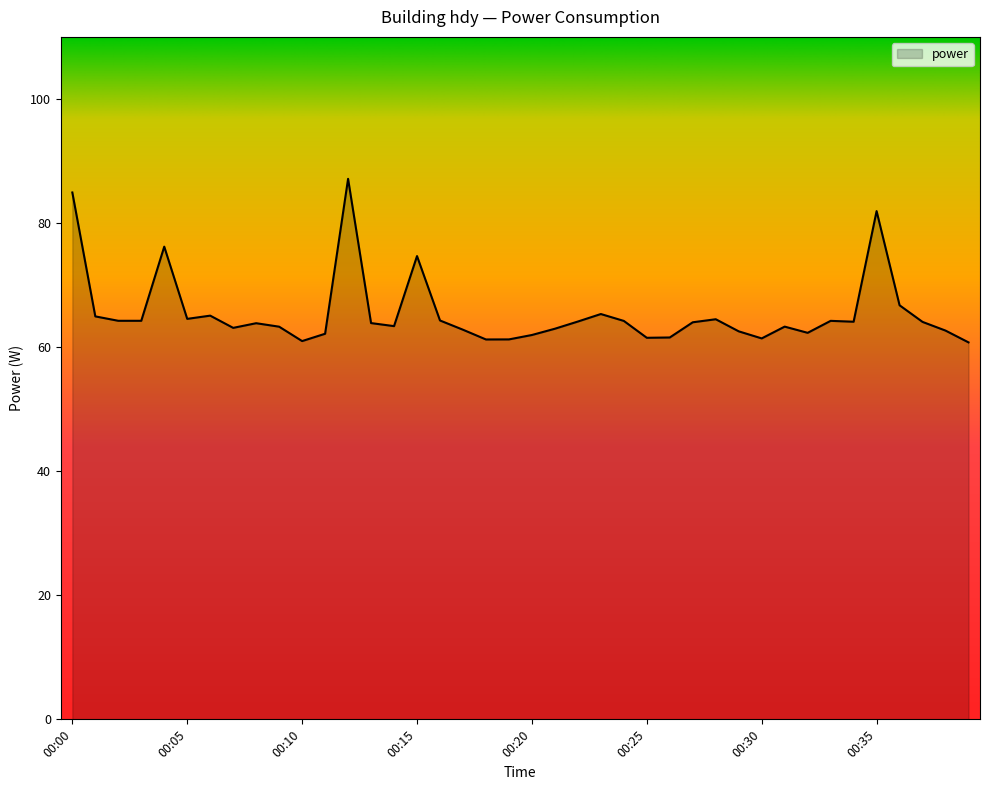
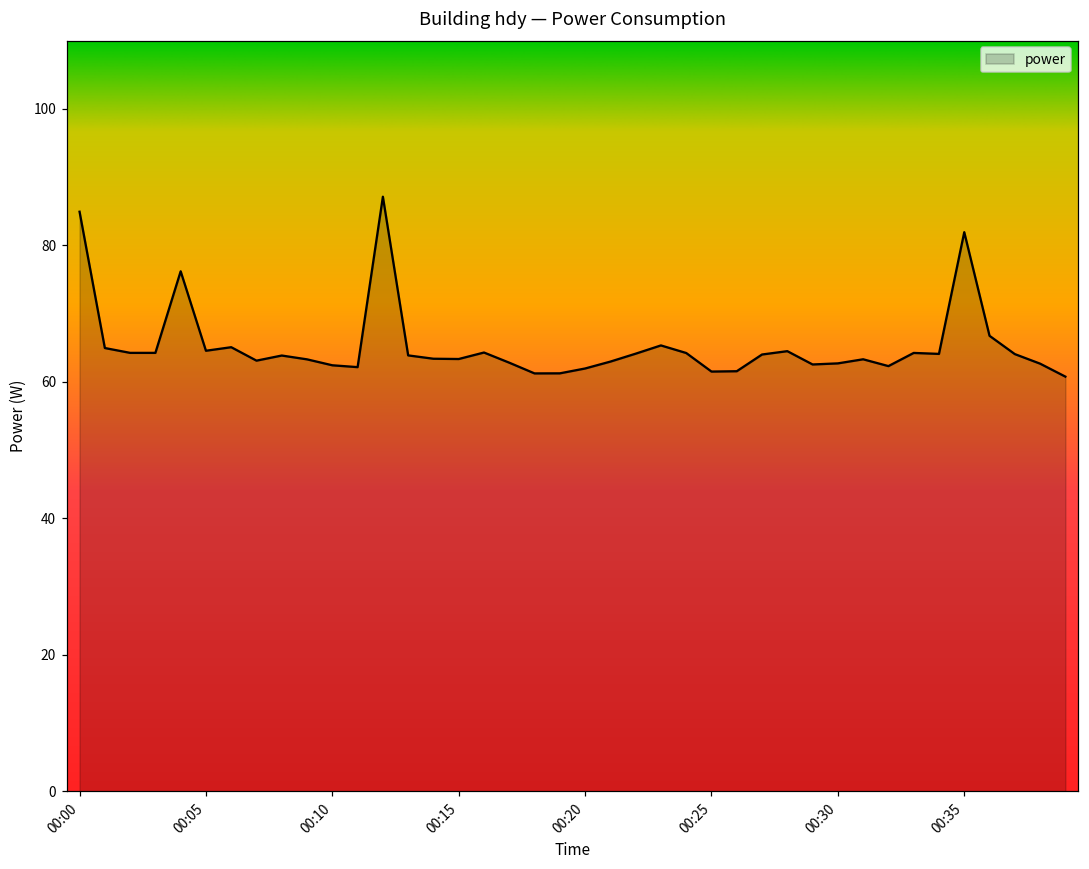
  {
    "00:00": 85,
    "00:05": 65,
-   "00:10": 61,
-   "00:15": 75,
+   "00:10": 62,
+   "00:15": 63,
    "00:20": 62,
    "00:25": 62,
-   "00:30": 61,
+   "00:30": 63,
    "00:35": 82
  }
